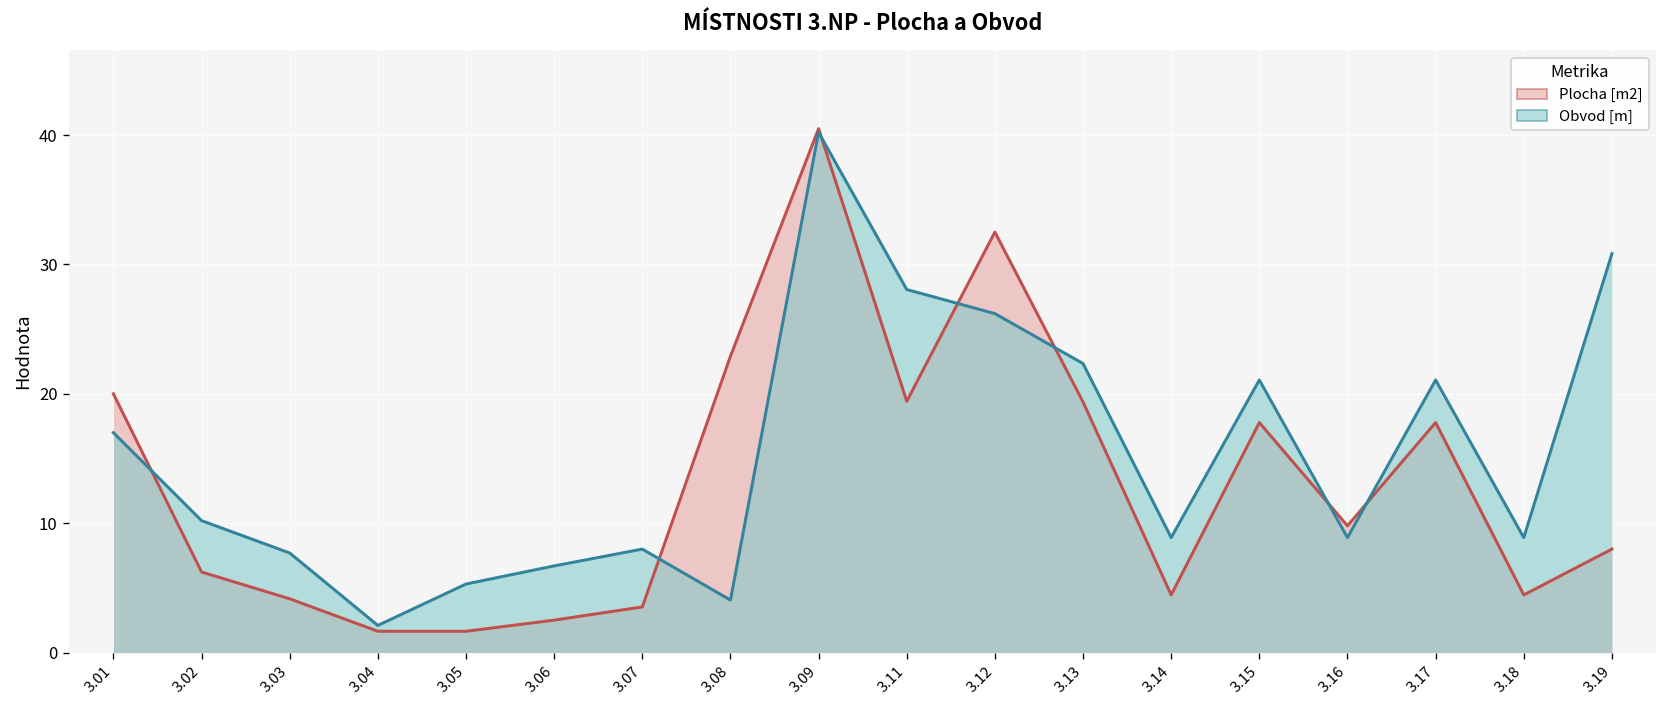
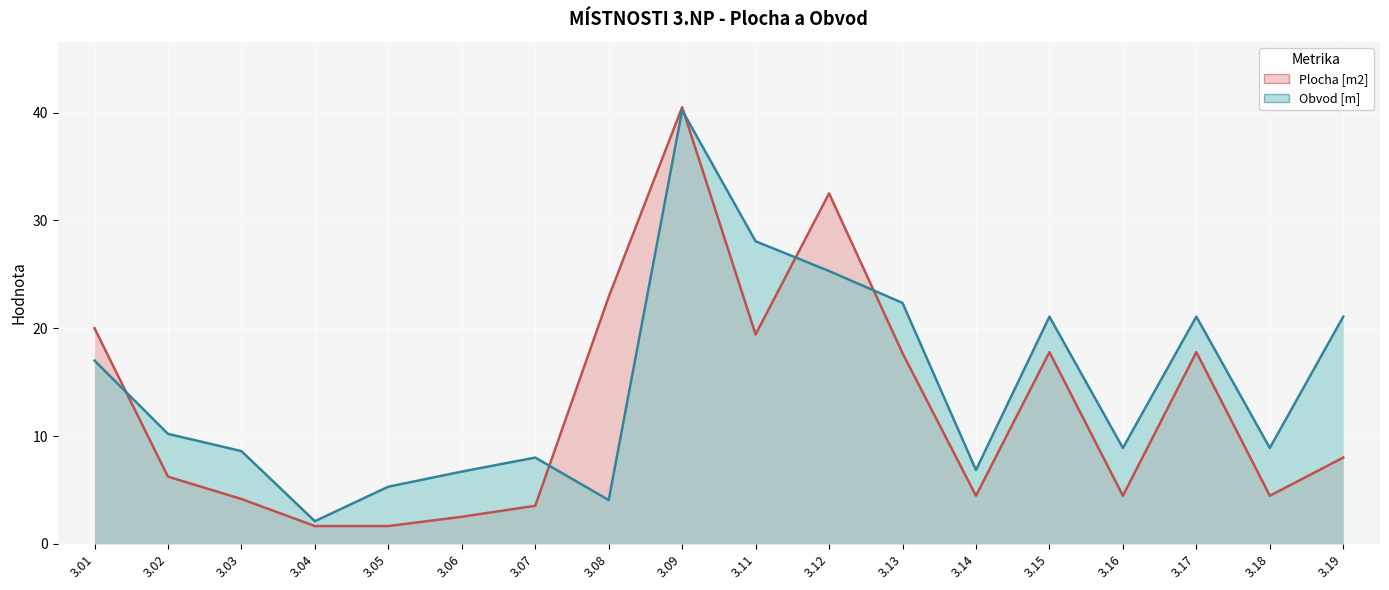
  {
    "Plocha [m2]": {
      "3.01": 20.0,
      "3.02": 6.2,
      "3.03": 4.2,
      "3.04": 1.7,
      "3.05": 1.7,
      "3.06": 2.5,
      "3.07": 3.5,
      "3.08": 22.9,
      "3.09": 40.5,
      "3.11": 19.4,
      "3.12": 32.5,
-     "3.13": 19.4,
+     "3.13": 17.7,
      "3.14": 4.5,
      "3.15": 17.8,
-     "3.16": 9.8,
+     "3.16": 4.5,
      "3.17": 17.8,
      "3.18": 4.5,
      "3.19": 8.0
    },
    "Obvod [m]": {
      "3.01": 17.0,
      "3.02": 10.2,
-     "3.03": 7.7,
+     "3.03": 8.6,
      "3.04": 2.1,
      "3.05": 5.3,
      "3.06": 6.7,
      "3.07": 8.0,
      "3.08": 4.1,
      "3.09": 40.2,
      "3.11": 28.1,
-     "3.12": 26.2,
+     "3.12": 25.3,
      "3.13": 22.3,
-     "3.14": 8.9,
+     "3.14": 6.9,
      "3.15": 21.1,
      "3.16": 8.9,
      "3.17": 21.1,
      "3.18": 8.9,
-     "3.19": 30.8
+     "3.19": 21.1
    }
  }
